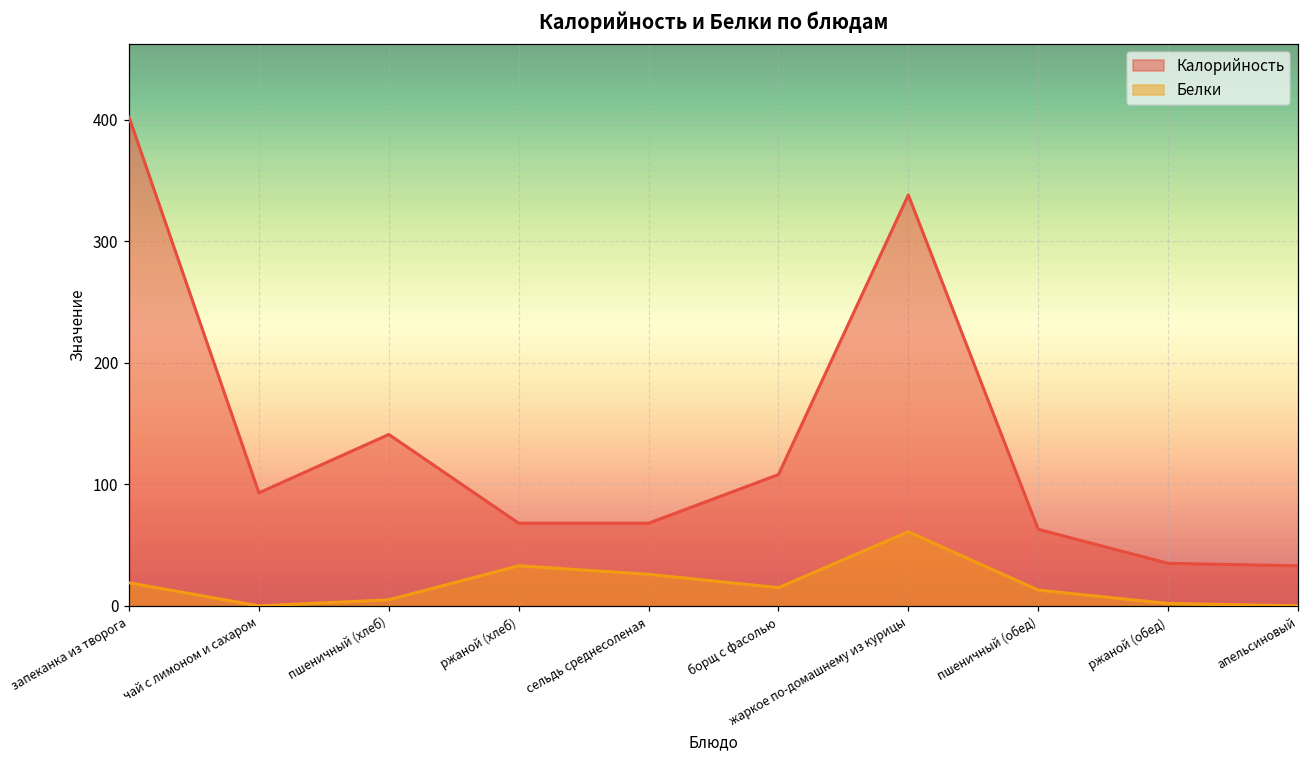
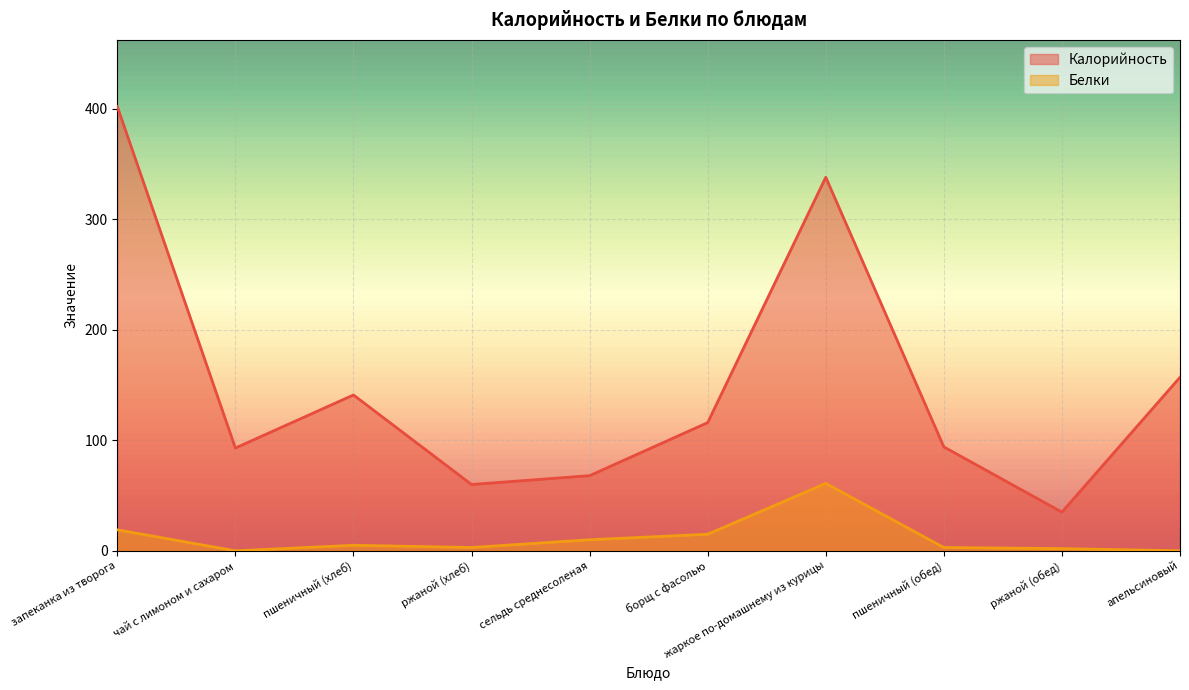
  {
    "Калорийность": {
      "запеканка из творога": 402,
      "чай с лимоном и сахаром": 93,
      "пшеничный (хлеб)": 141,
-     "ржаной (хлеб)": 68,
+     "ржаной (хлеб)": 60,
      "сельдь среднесоленая": 68,
-     "борщ с фасолью": 108,
+     "борщ с фасолью": 116,
      "жаркое по-домашнему из курицы": 338,
-     "пшеничный (обед)": 63,
+     "пшеничный (обед)": 94,
      "ржаной (обед)": 35,
-     "апельсиновый": 33
+     "апельсиновый": 157
    },
    "Белки": {
      "запеканка из творога": 19,
      "чай с лимоном и сахаром": 0,
      "пшеничный (хлеб)": 5,
-     "ржаной (хлеб)": 33,
-     "сельдь среднесоленая": 26,
+     "ржаной (хлеб)": 3,
+     "сельдь среднесоленая": 10,
      "борщ с фасолью": 15,
      "жаркое по-домашнему из курицы": 61,
-     "пшеничный (обед)": 13,
+     "пшеничный (обед)": 3,
      "ржаной (обед)": 2,
      "апельсиновый": 0
    }
  }
